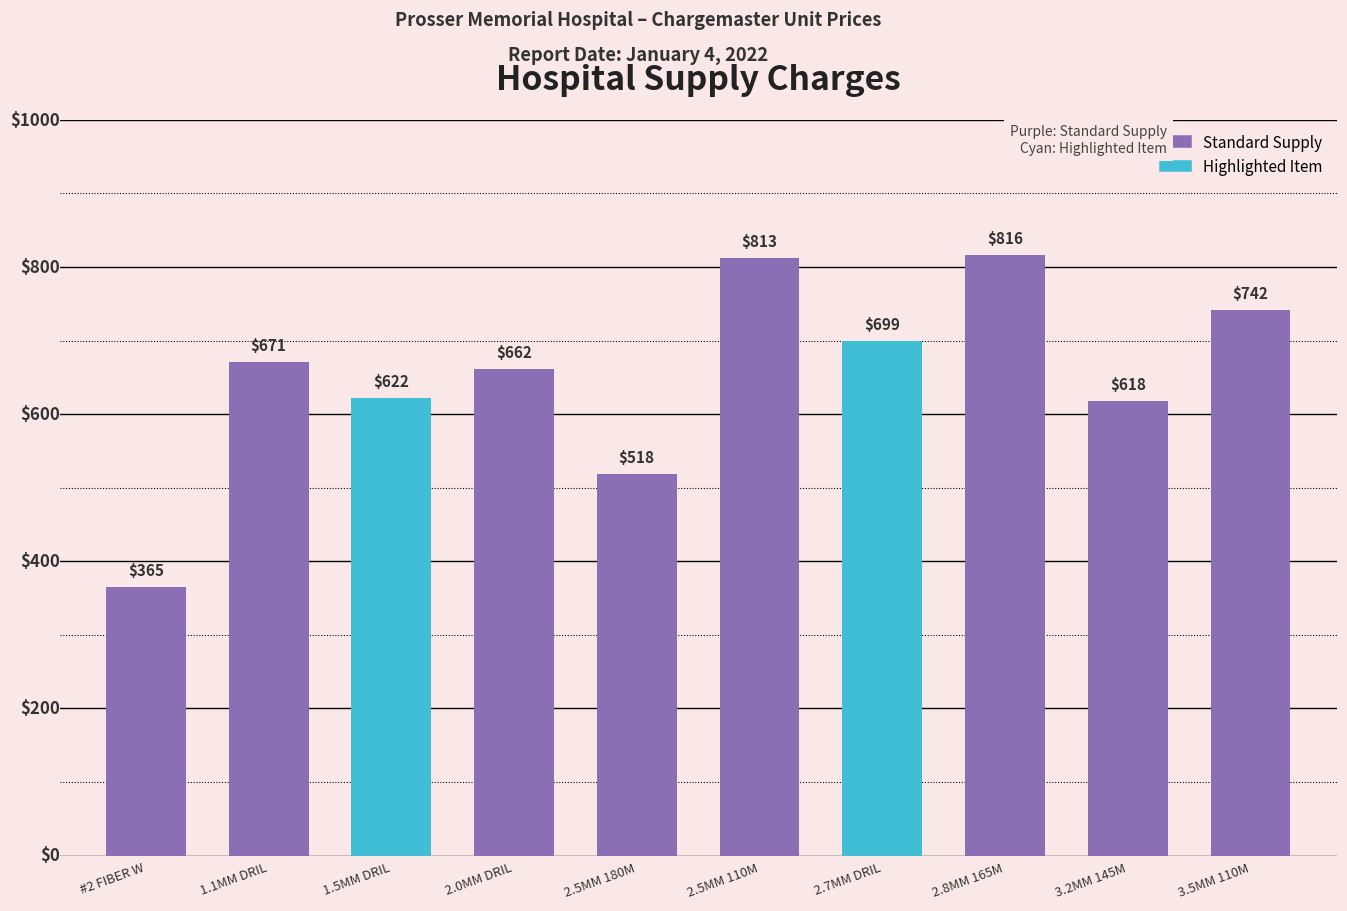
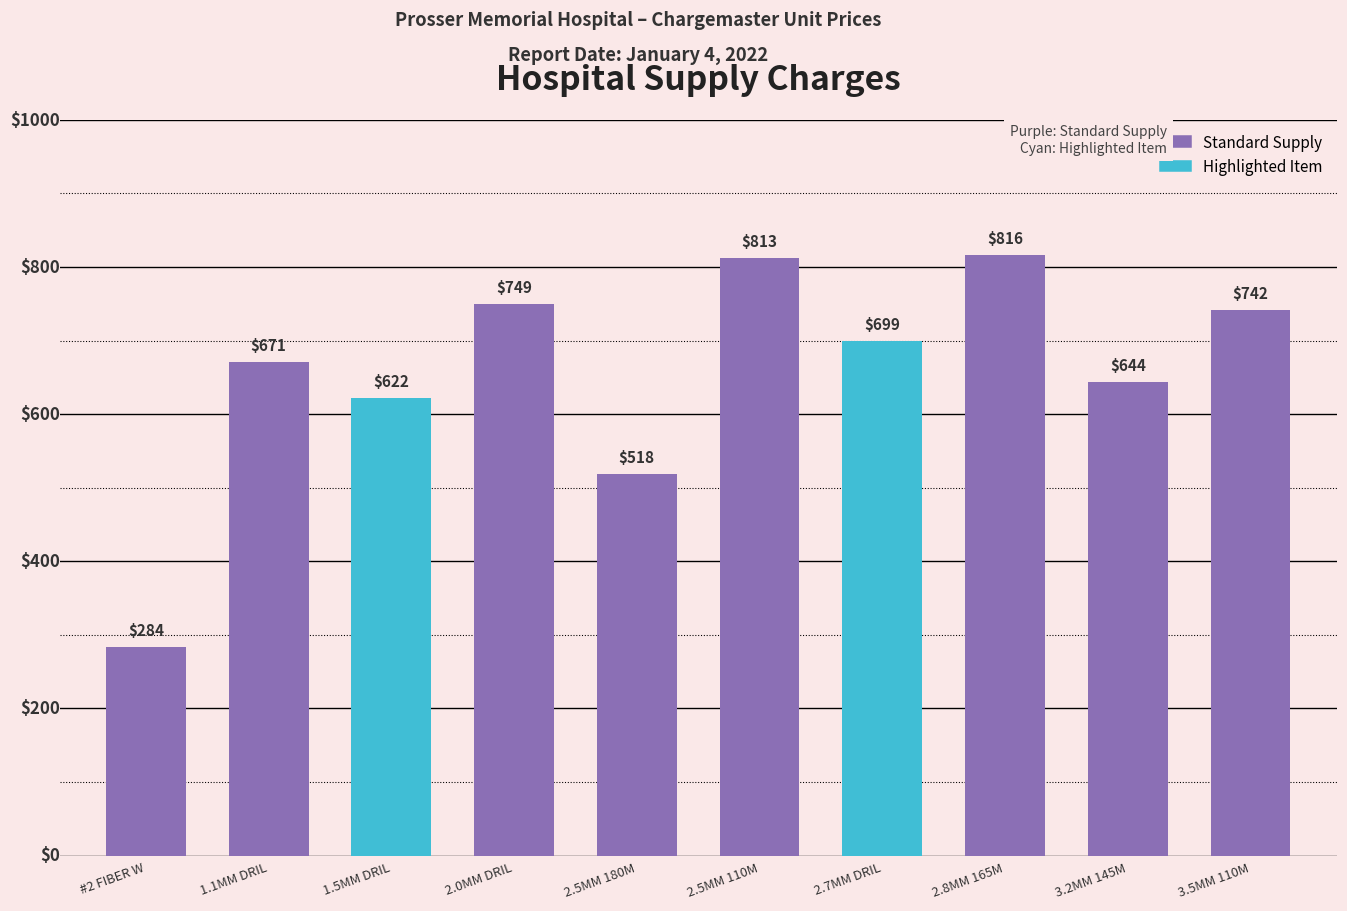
  {
-   "#2 FIBER W": "$365",
+   "#2 FIBER W": "$284",
    "1.1MM DRIL": "$671",
    "1.5MM DRIL": "$622",
-   "2.0MM DRIL": "$662",
+   "2.0MM DRIL": "$749",
    "2.5MM 180M": "$518",
    "2.5MM 110M": "$813",
    "2.7MM DRIL": "$699",
    "2.8MM 165M": "$816",
-   "3.2MM 145M": "$618",
+   "3.2MM 145M": "$644",
    "3.5MM 110M": "$742"
  }
